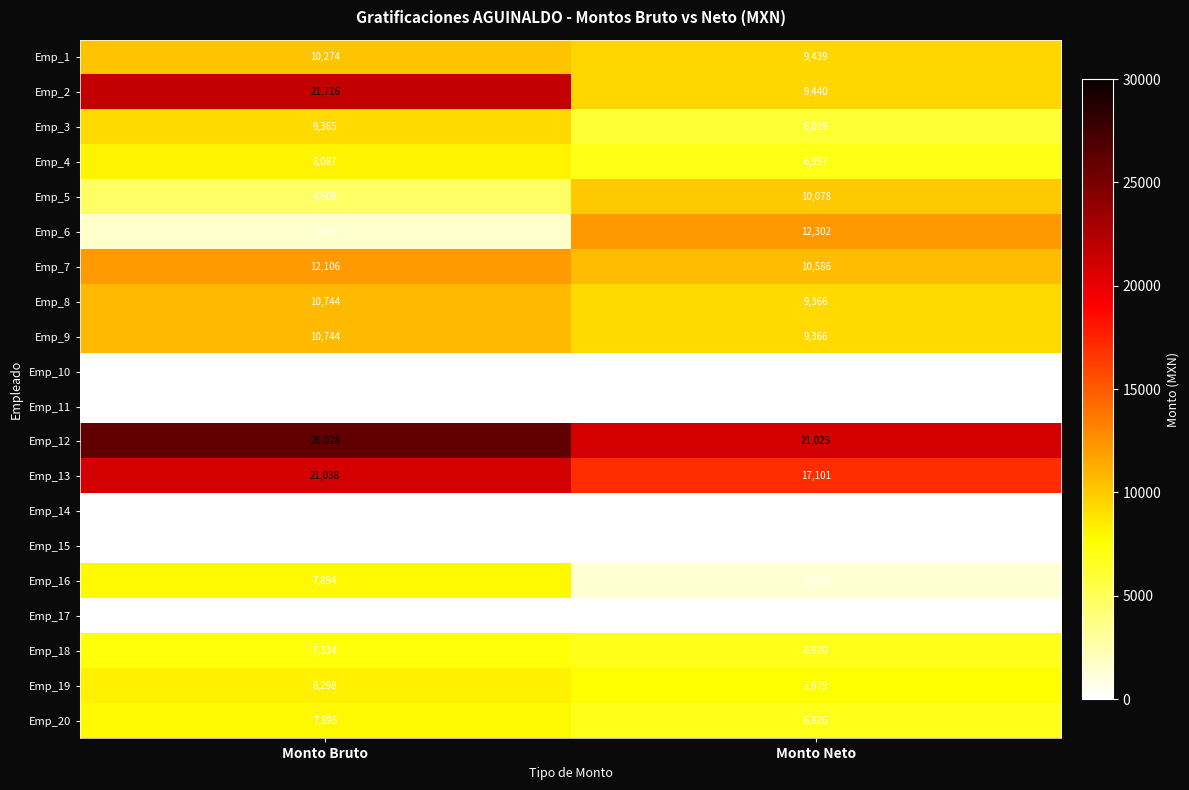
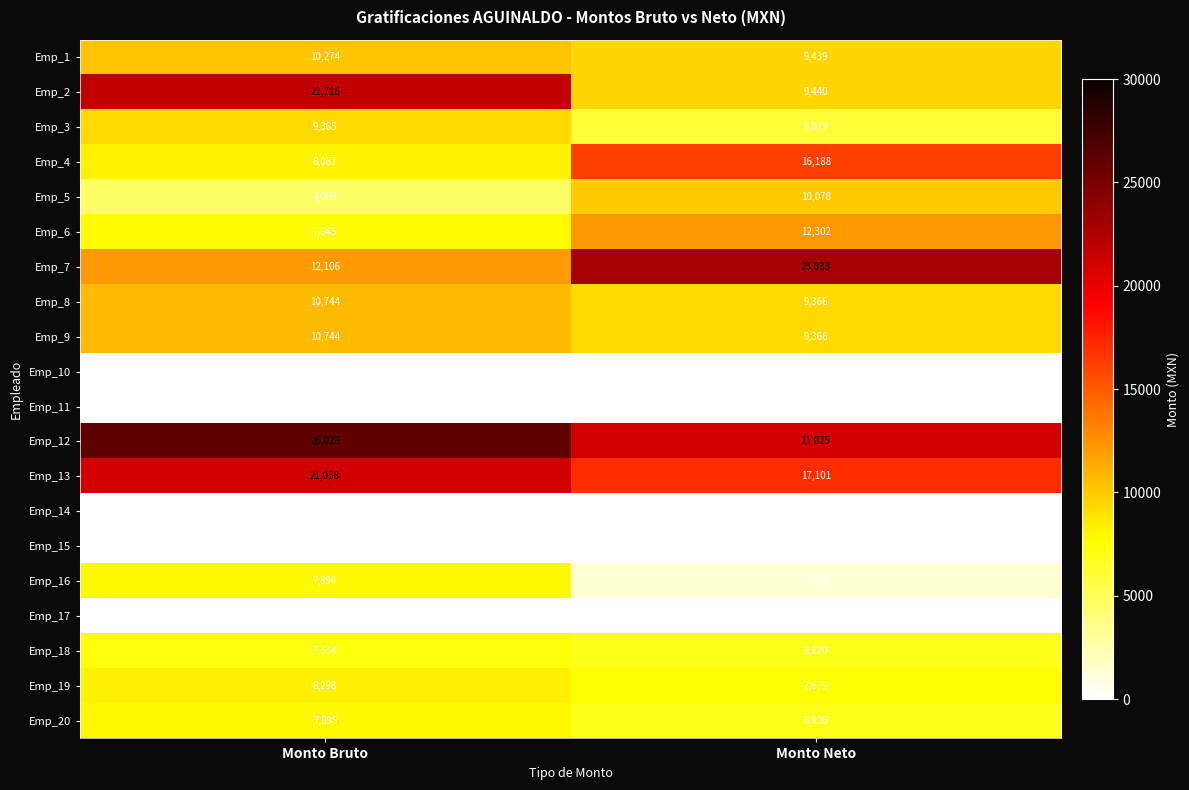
  {
    "Emp_1": {
      "Monto Bruto": "10,274",
      "Monto Neto": "9,439"
    },
    "Emp_2": {
      "Monto Bruto": "21,716",
      "Monto Neto": "9,440"
    },
    "Emp_3": {
      "Monto Bruto": "9,365",
      "Monto Neto": "6,019"
    },
    "Emp_4": {
      "Monto Bruto": "8,087",
-     "Monto Neto": "6,997"
+     "Monto Neto": "16,188"
    },
    "Emp_5": {
      "Monto Bruto": "4,608",
      "Monto Neto": "10,078"
    },
    "Emp_6": {
-     "Monto Bruto": "1,596",
+     "Monto Bruto": "7,845",
      "Monto Neto": "12,302"
    },
    "Emp_7": {
      "Monto Bruto": "12,106",
-     "Monto Neto": "10,586"
+     "Monto Neto": "23,033"
    },
    "Emp_8": {
      "Monto Bruto": "10,744",
      "Monto Neto": "9,366"
    },
    "Emp_9": {
      "Monto Bruto": "10,744",
      "Monto Neto": "9,366"
    },
    "Emp_12": {
      "Monto Bruto": "26,028",
      "Monto Neto": "21,025"
    },
    "Emp_13": {
      "Monto Bruto": "21,038",
      "Monto Neto": "17,101"
    },
    "Emp_16": {
      "Monto Bruto": "7,894"
    },
    "Emp_18": {
      "Monto Bruto": "7,334",
      "Monto Neto": "6,820"
    },
    "Emp_19": {
      "Monto Bruto": "8,298",
      "Monto Neto": "7,679"
    },
    "Emp_20": {
      "Monto Bruto": "7,895",
      "Monto Neto": "6,826"
    }
  }
